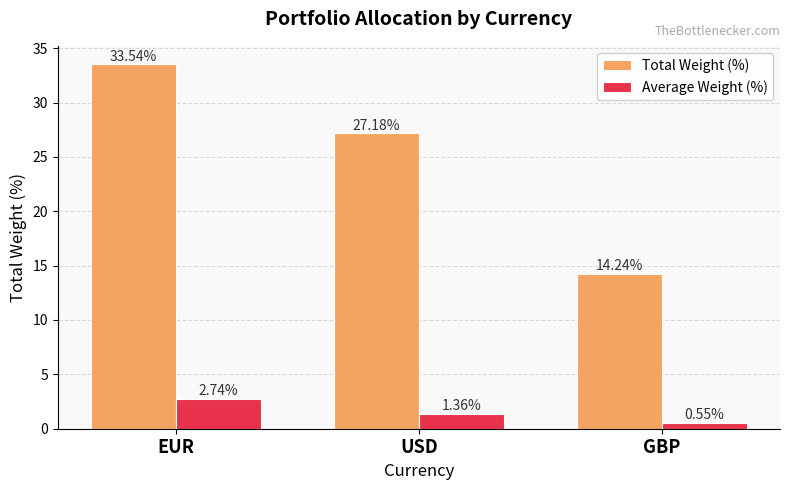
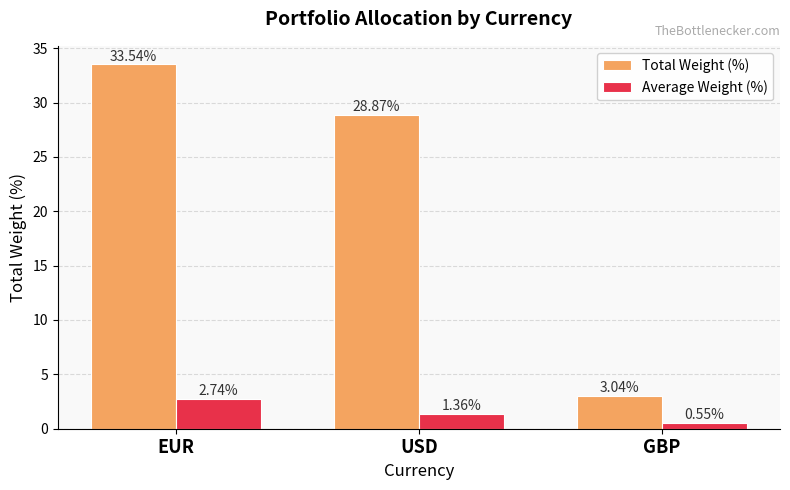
  {
    "Total Weight (%)": {
      "EUR": "33.54%",
-     "USD": "27.18%",
-     "GBP": "14.24%"
+     "USD": "28.87%",
+     "GBP": "3.04%"
    },
    "Average Weight (%)": {
      "EUR": "2.74%",
      "USD": "1.36%",
      "GBP": "0.55%"
    }
  }
